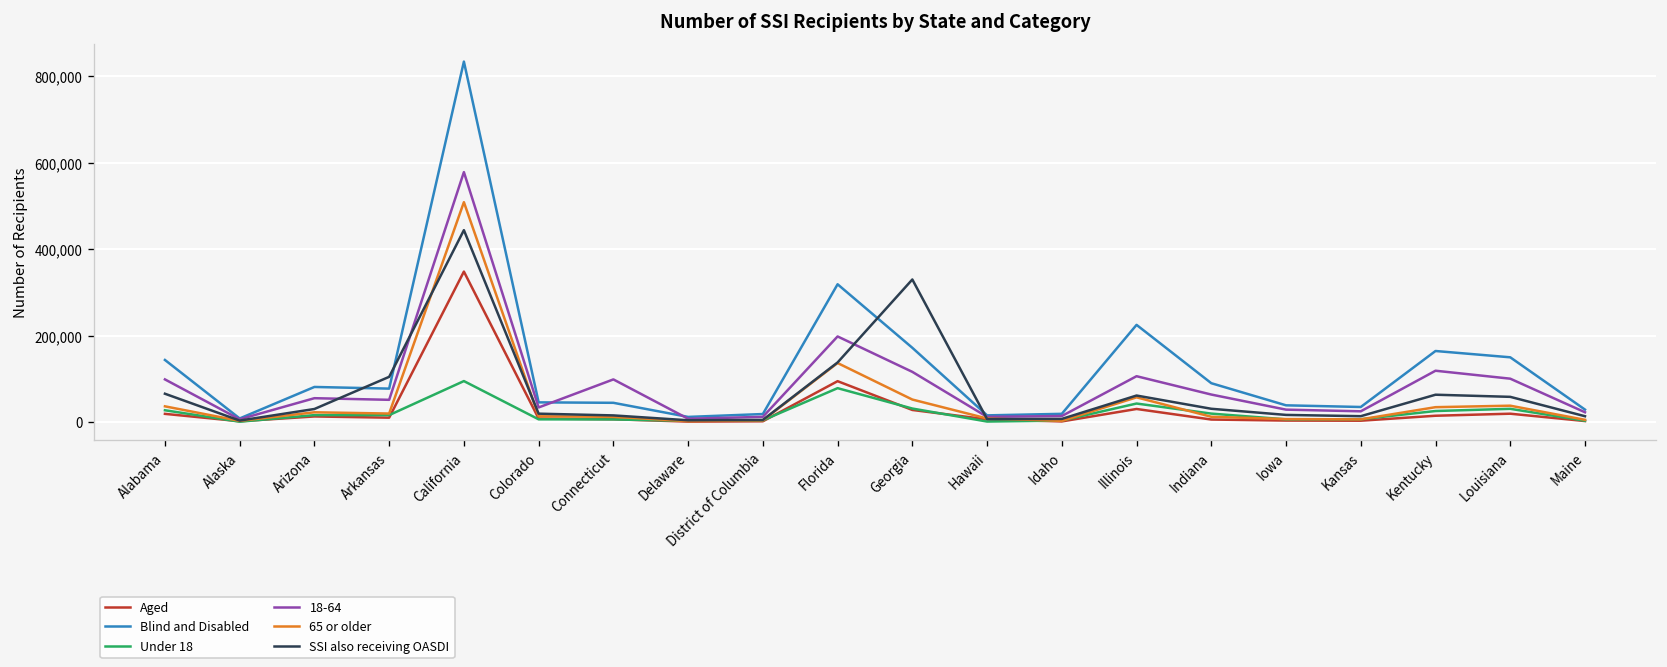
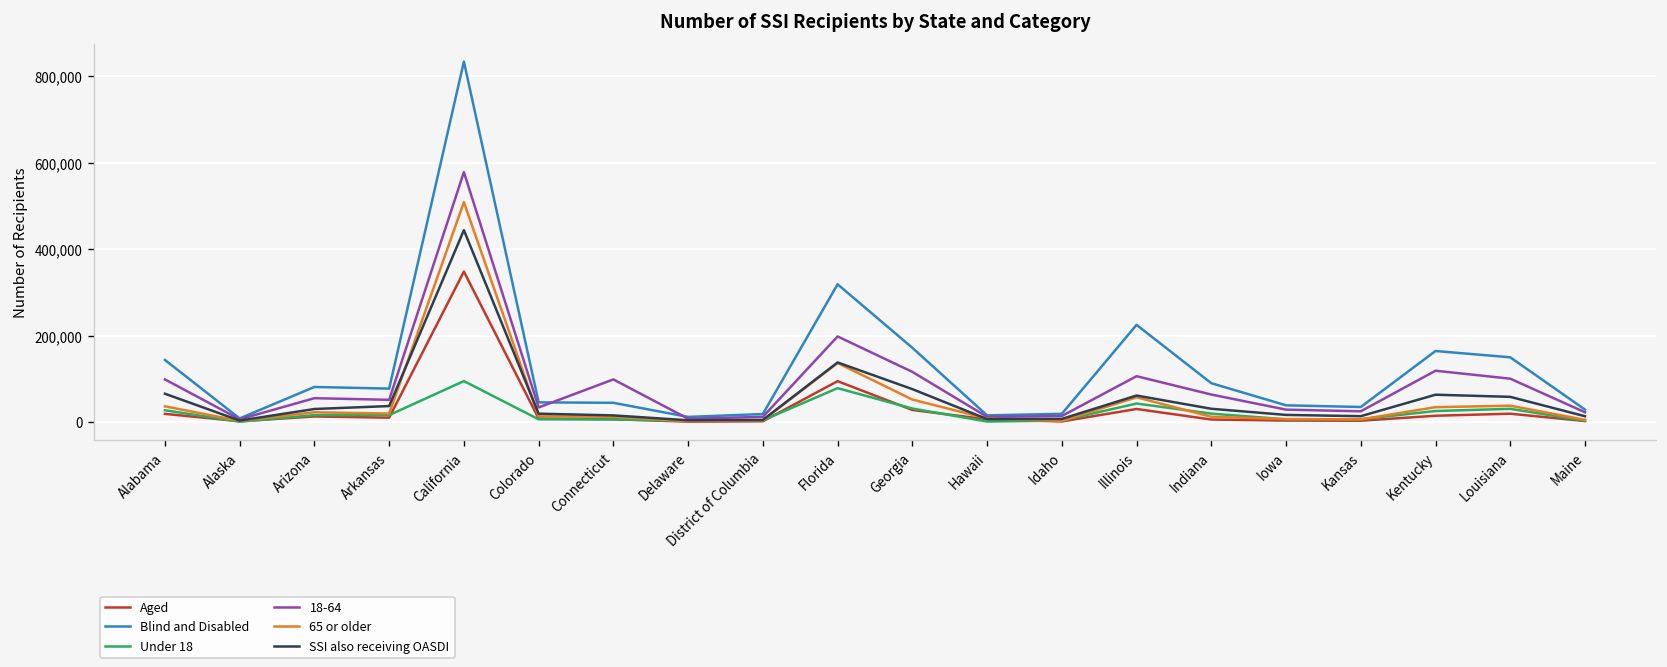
  {
    "Aged": {
      "Alabama": "20,000",
      "California": "350,000",
      "Florida": "90,000",
      "Illinois": "30,000",
      "Kentucky": "10,000",
      "Louisiana": "20,000"
    },
    "Blind and Disabled": {
      "Alabama": "140,000",
      "Arizona": "80,000",
      "Arkansas": "80,000",
      "California": "830,000",
      "Colorado": "50,000",
      "Connecticut": "40,000",
      "Florida": "320,000",
      "Georgia": "170,000",
      "Illinois": "220,000",
      "Indiana": "90,000",
      "Iowa": "40,000",
      "Kansas": "40,000",
      "Kentucky": "160,000",
      "Louisiana": "150,000"
    },
    "Under 18": {
      "Alabama": "30,000",
      "California": "100,000",
      "Florida": "80,000",
      "Illinois": "40,000",
      "Indiana": "20,000",
      "Kentucky": "30,000",
      "Louisiana": "30,000"
    },
    "18-64": {
      "Alabama": "100,000",
      "Arizona": "60,000",
      "Arkansas": "50,000",
      "California": "580,000",
      "Colorado": "30,000",
      "Connecticut": "100,000",
      "Florida": "200,000",
      "Georgia": "120,000",
      "Illinois": "110,000",
      "Indiana": "60,000",
      "Iowa": "30,000",
      "Kansas": "30,000",
      "Kentucky": "120,000",
      "Louisiana": "100,000"
    },
    "65 or older": {
      "Alabama": "40,000",
      "California": "510,000",
      "Georgia": "50,000",
      "Kentucky": "30,000",
      "Louisiana": "40,000"
    },
    "SSI also receiving OASDI": {
      "Alabama": "70,000",
      "Arizona": "30,000",
-     "Arkansas": "100,000",
+     "Arkansas": "40,000",
      "California": "440,000",
-     "Georgia": "330,000",
+     "Georgia": "80,000",
      "Indiana": "30,000",
      "Iowa": "20,000",
      "Kentucky": "60,000",
      "Louisiana": "60,000",
      "Maine": "10,000"
    }
  }
